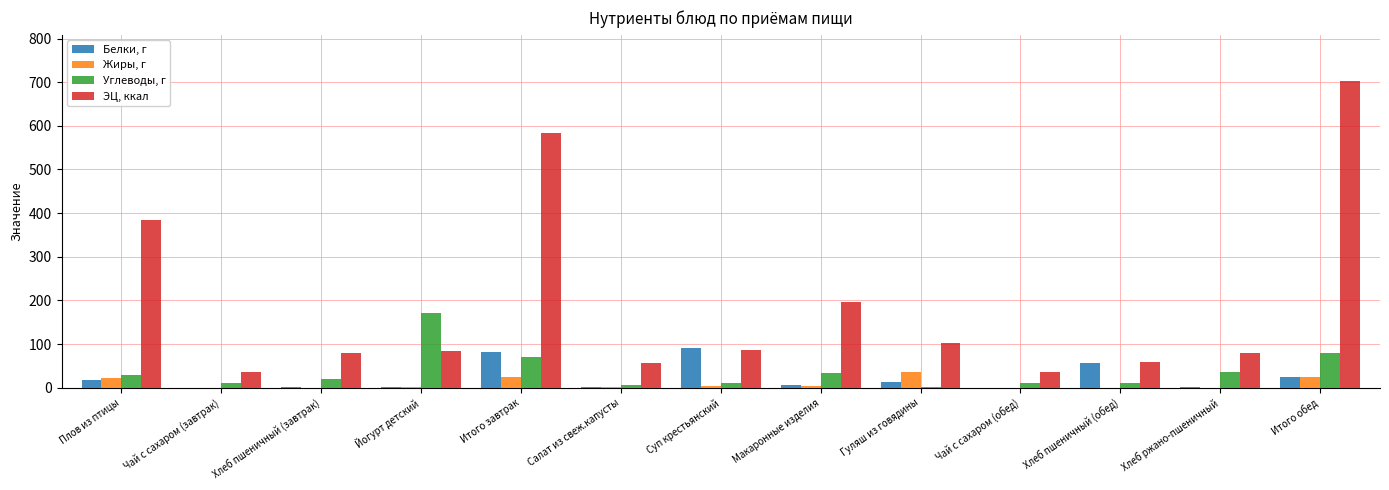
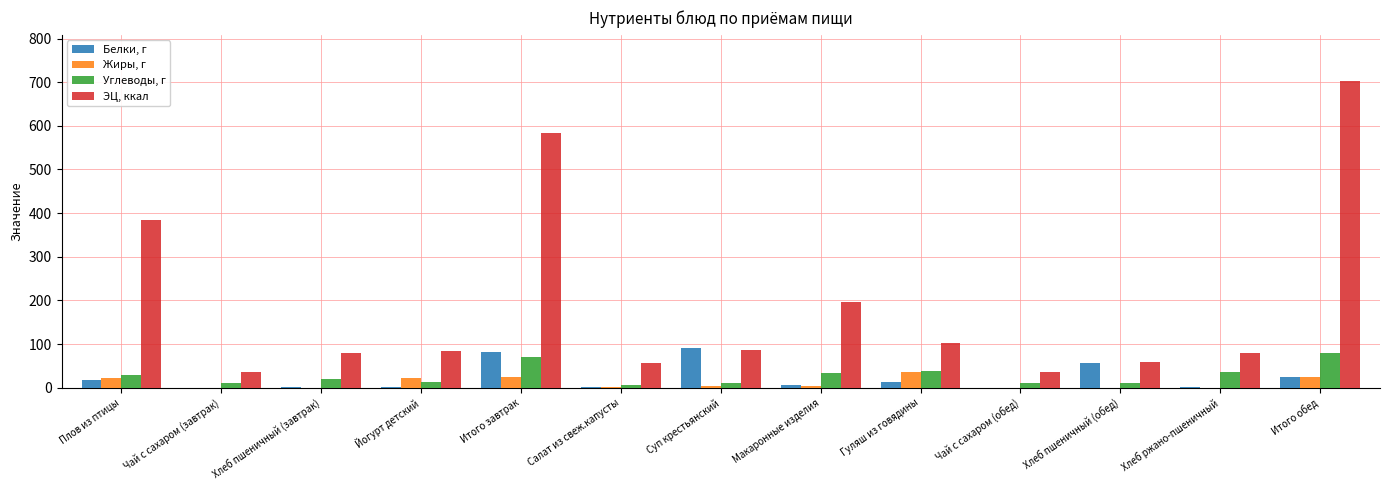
  {
    "Белки, г": {
      "Плов из птицы": 20,
      "Итого завтрак": 80,
      "Суп крестьянский": 90,
      "Гуляш из говядины": 10,
      "Хлеб пшеничный (обед)": 60,
      "Итого обед": 30
    },
    "Жиры, г": {
      "Плов из птицы": 20,
-     "Йогурт детский": 0,
+     "Йогурт детский": 20,
      "Итого завтрак": 20,
      "Гуляш из говядины": 40,
      "Итого обед": 30
    },
    "Углеводы, г": {
      "Плов из птицы": 30,
      "Чай с сахаром (завтрак)": 10,
      "Хлеб пшеничный (завтрак)": 20,
-     "Йогурт детский": 170,
+     "Йогурт детский": 10,
      "Итого завтрак": 70,
      "Салат из свеж.капусты": 10,
      "Суп крестьянский": 10,
      "Макаронные изделия": 30,
-     "Гуляш из говядины": 0,
+     "Гуляш из говядины": 40,
      "Чай с сахаром (обед)": 10,
      "Хлеб пшеничный (обед)": 10,
      "Хлеб ржано-пшеничный": 40,
      "Итого обед": 80
    },
    "ЭЦ, ккал": {
      "Плов из птицы": 380,
      "Чай с сахаром (завтрак)": 40,
      "Хлеб пшеничный (завтрак)": 80,
      "Йогурт детский": 90,
      "Итого завтрак": 580,
      "Салат из свеж.капусты": 60,
      "Суп крестьянский": 90,
      "Макаронные изделия": 200,
      "Гуляш из говядины": 100,
      "Чай с сахаром (обед)": 40,
      "Хлеб пшеничный (обед)": 60,
      "Хлеб ржано-пшеничный": 80,
      "Итого обед": 700
    }
  }
